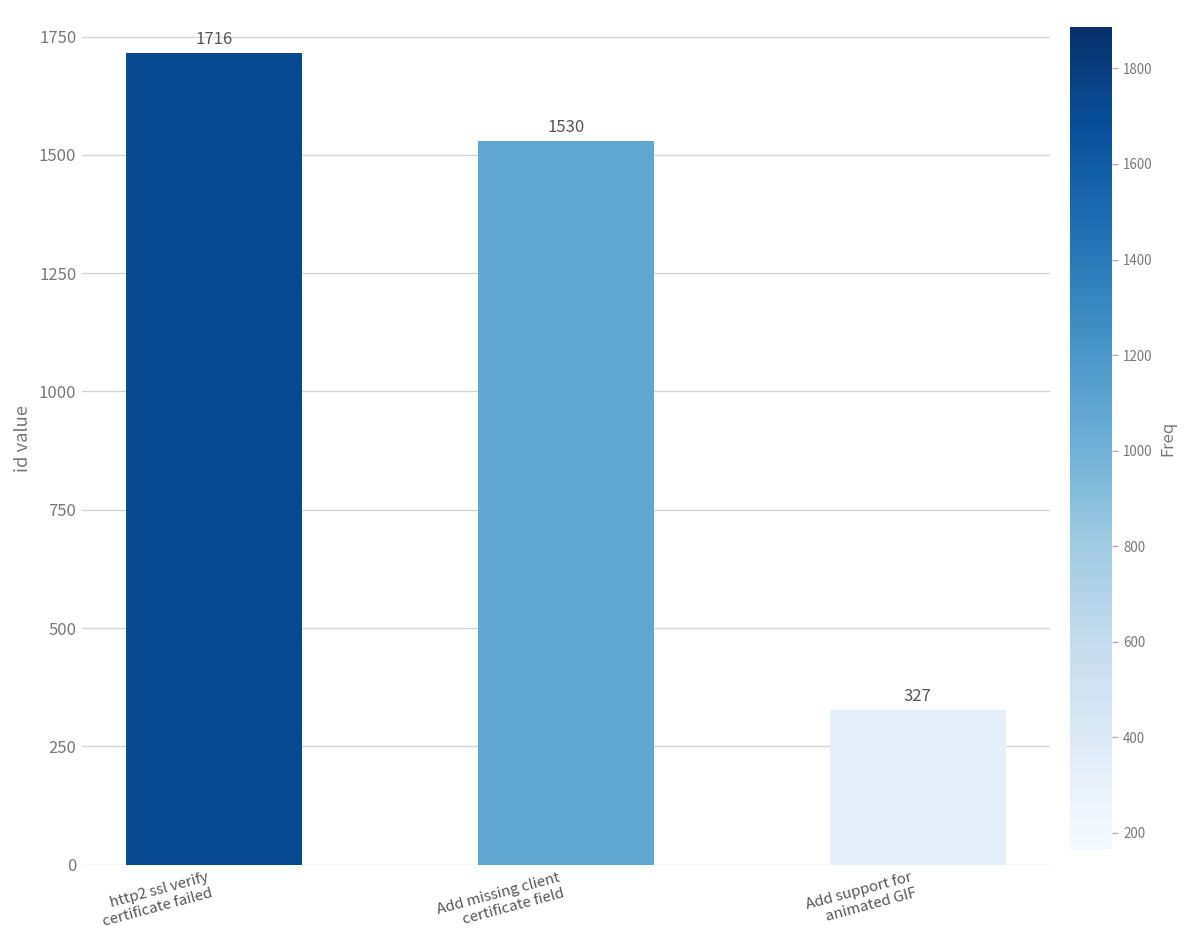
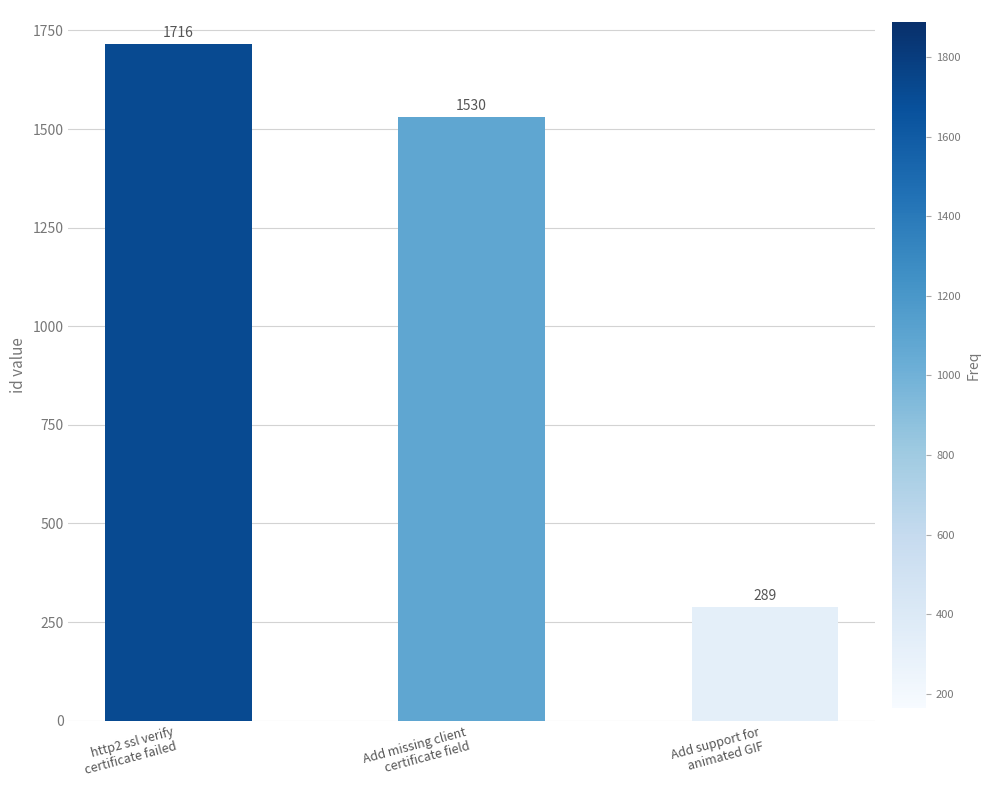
  {
    "http2 ssl verify certificate failed": 1716,
    "Add missing client certificate field": 1530,
-   "Add support for animated GIF": 327
+   "Add support for animated GIF": 289
  }
